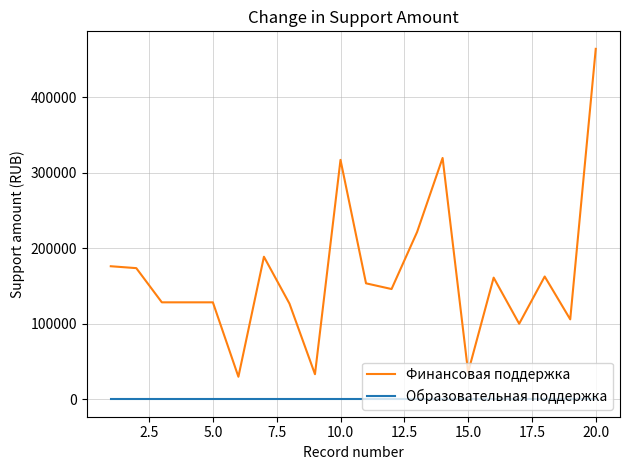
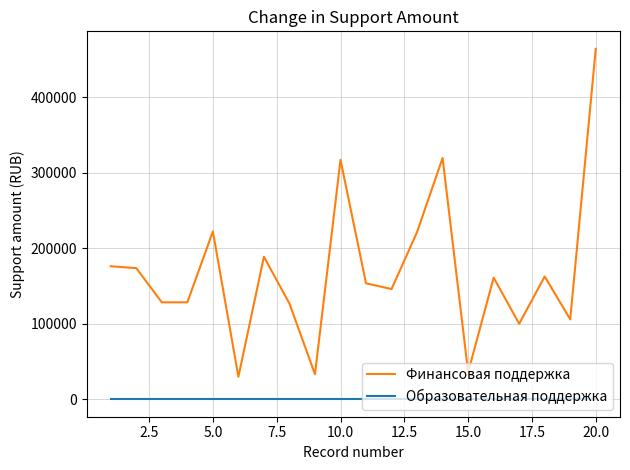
  {
    "Финансовая поддержка": {
-     "5.0": 130000,
+     "5.0": 220000,
      "10.0": 320000,
      "20.0": 460000
    },
    "Образовательная поддержка": {
      "5.0": 0,
      "10.0": 0
    }
  }
